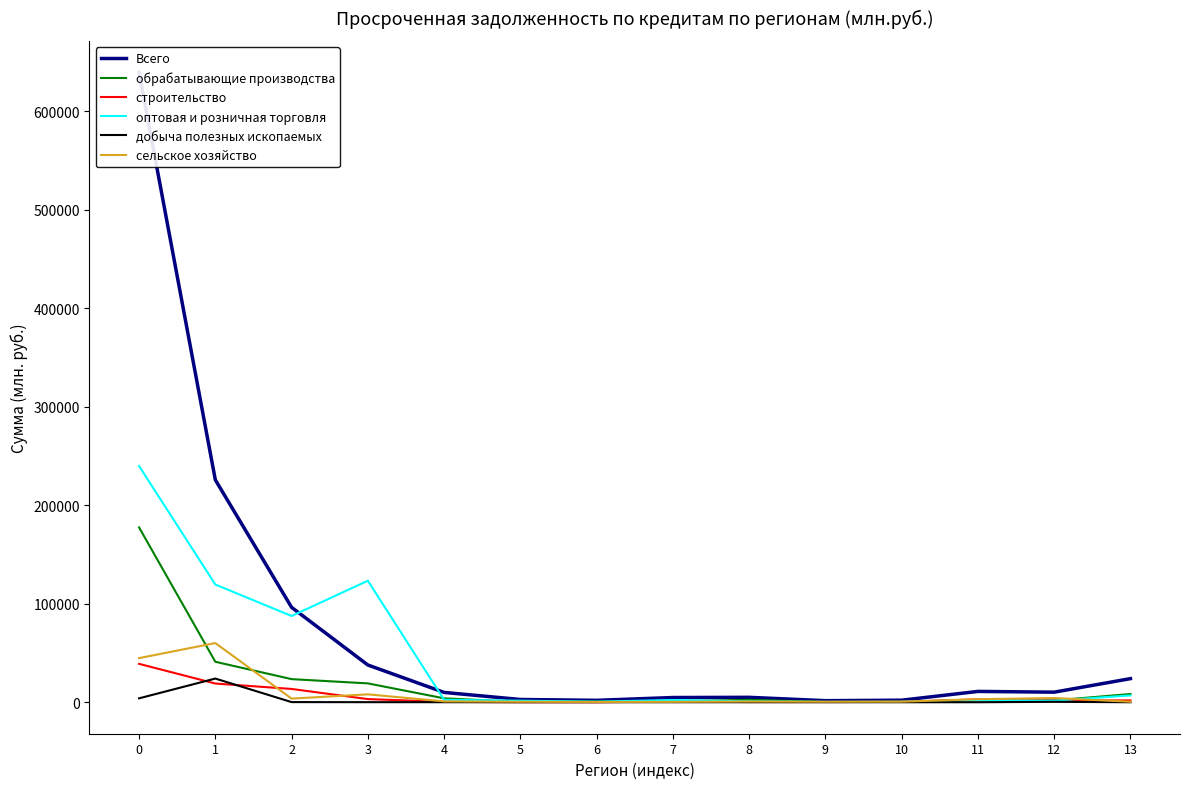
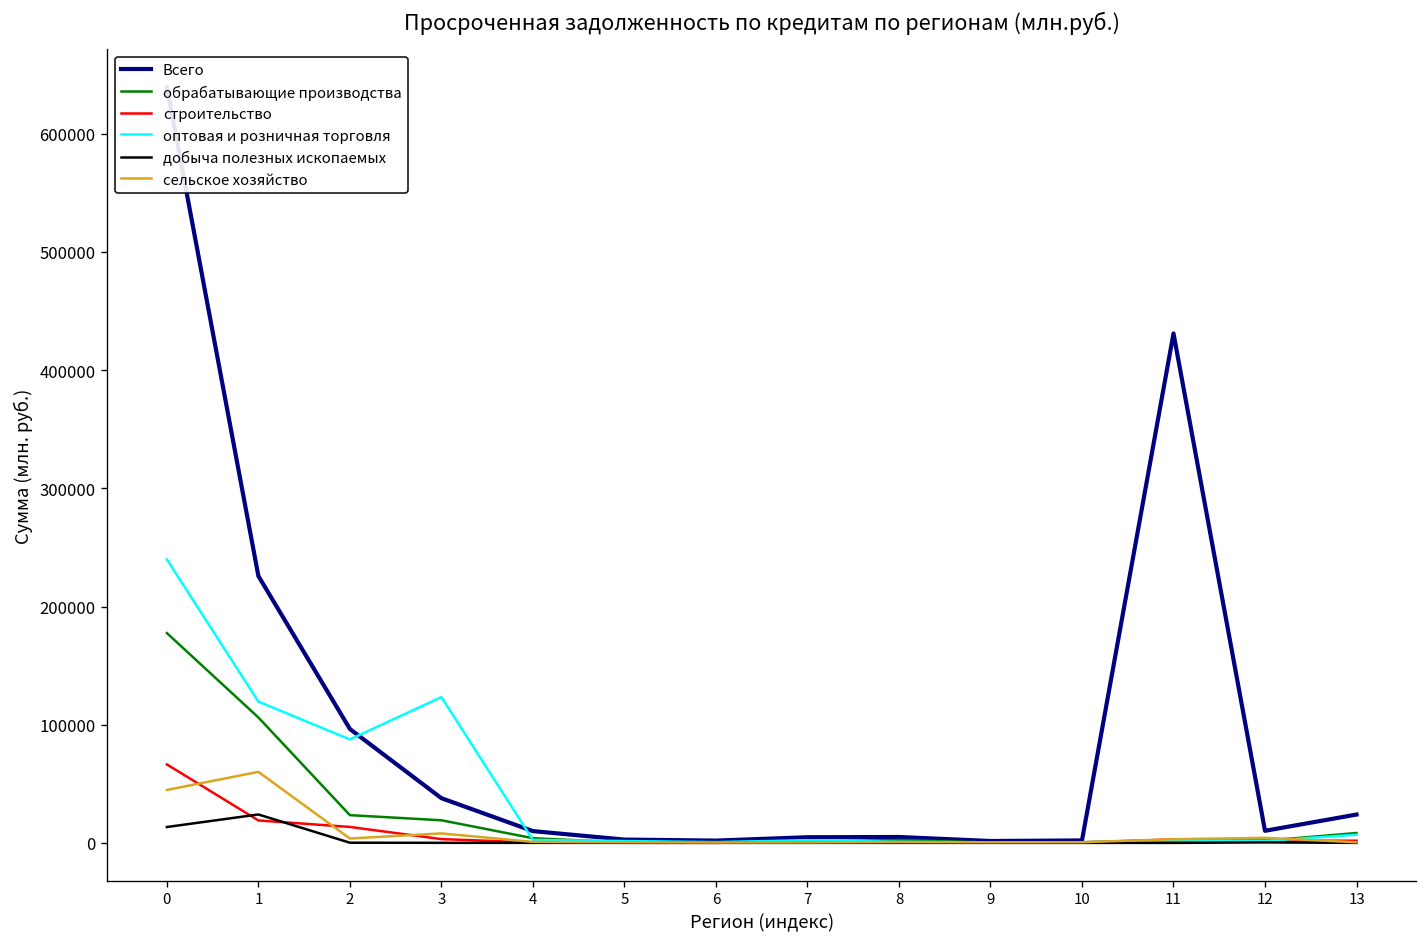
  {
    "Всего": {
      "1": 230000,
      "2": 100000,
      "3": 40000,
      "4": 10000,
-     "11": 10000,
+     "11": 430000,
      "12": 10000,
      "13": 20000
    },
    "обрабатывающие производства": {
      "0": 180000,
-     "1": 40000,
+     "1": 110000,
      "2": 20000,
      "3": 20000
    },
    "строительство": {
-     "0": 40000,
+     "0": 70000,
      "1": 20000,
      "2": 10000,
      "3": 0
    },
    "оптовая и розничная торговля": {
      "0": 240000,
      "1": 120000,
      "2": 90000,
      "3": 120000
    },
    "добыча полезных ископаемых": {
-     "0": 0,
+     "0": 10000,
      "1": 20000,
      "2": 0,
      "3": 0
    },
    "сельское хозяйство": {
      "0": 40000,
      "1": 60000,
      "2": 0,
      "3": 10000
    }
  }
